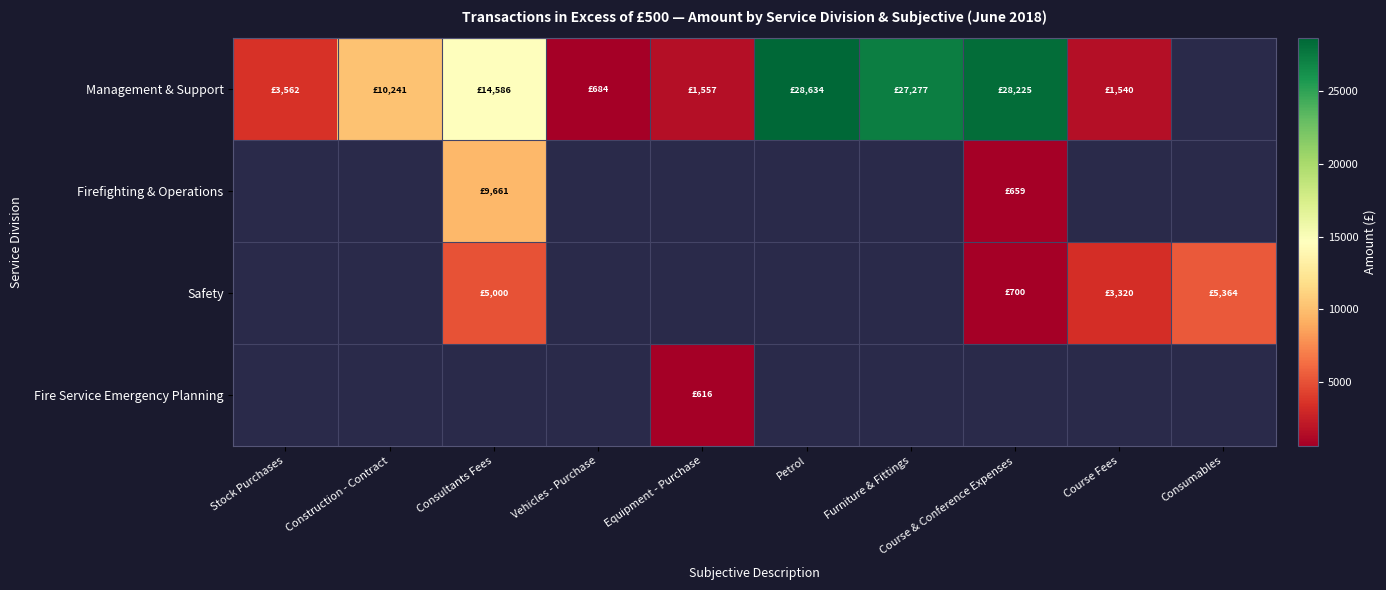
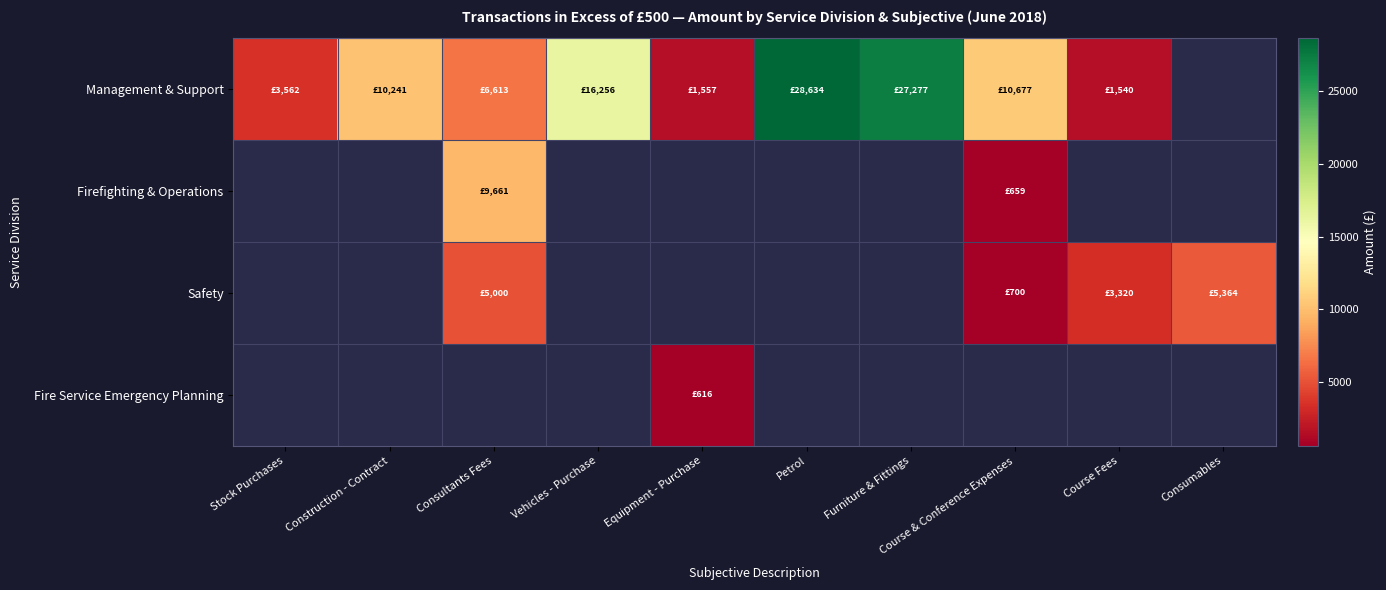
  {
    "Management & Support": {
      "Stock Purchases": "£3,562",
      "Construction - Contract": "£10,241",
-     "Consultants Fees": "£14,586",
-     "Vehicles - Purchase": "£684",
+     "Consultants Fees": "£6,613",
+     "Vehicles - Purchase": "£16,256",
      "Equipment - Purchase": "£1,557",
      "Petrol": "£28,634",
      "Furniture & Fittings": "£27,277",
-     "Course & Conference Expenses": "£28,225",
+     "Course & Conference Expenses": "£10,677",
      "Course Fees": "£1,540"
    },
    "Firefighting & Operations": {
      "Consultants Fees": "£9,661",
      "Course & Conference Expenses": "£659"
    },
    "Safety": {
      "Consultants Fees": "£5,000",
      "Course & Conference Expenses": "£700",
      "Course Fees": "£3,320",
      "Consumables": "£5,364"
    },
    "Fire Service Emergency Planning": {
      "Equipment - Purchase": "£616"
    }
  }
